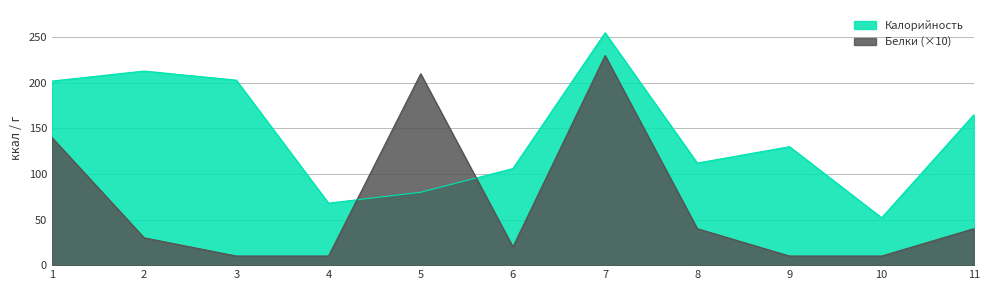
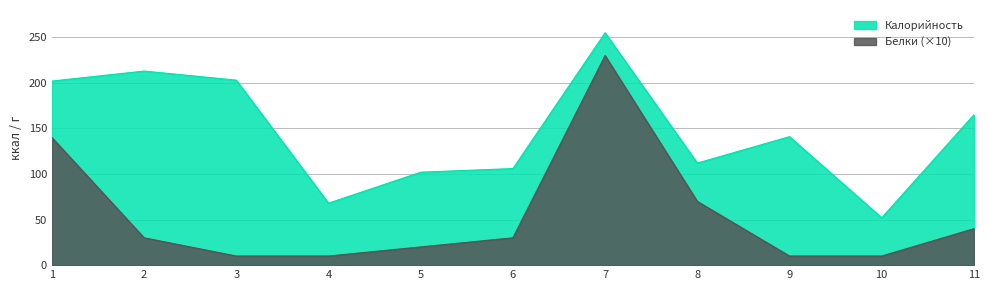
  {
    "Калорийность": {
      "1": 200,
      "2": 210,
      "3": 200,
      "4": 70,
-     "5": 80,
+     "5": 100,
      "6": 110,
      "7": 260,
      "8": 110,
-     "9": 130,
+     "9": 140,
      "10": 50,
      "11": 170
    },
    "Белки (×10)": {
      "1": 140,
      "2": 30,
      "3": 10,
      "4": 10,
-     "5": 210,
-     "6": 20,
+     "5": 20,
+     "6": 30,
      "7": 230,
-     "8": 40,
+     "8": 70,
      "9": 10,
      "10": 10,
      "11": 40
    }
  }
